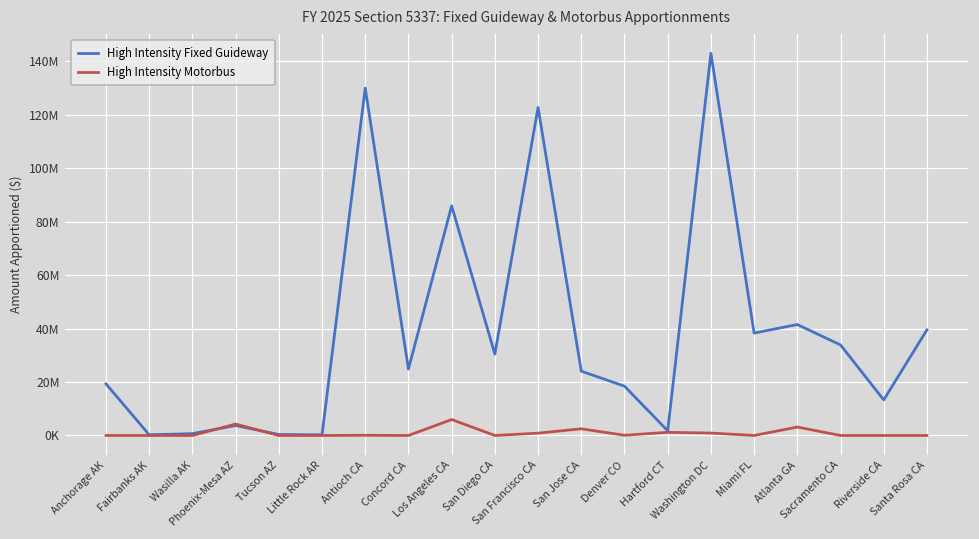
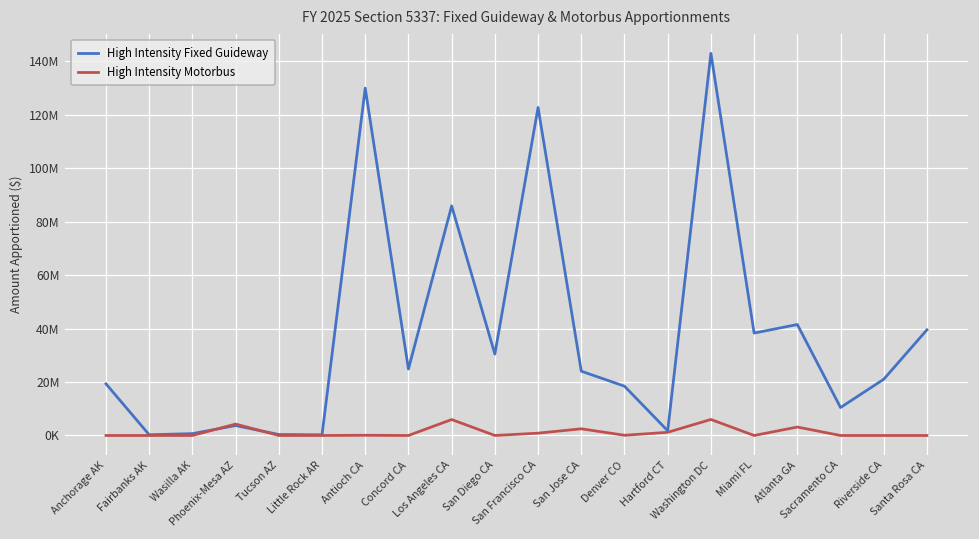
  {
    "High Intensity Fixed Guideway": {
      "Anchorage AK": 19000000,
      "Antioch CA": 130000000,
      "Concord CA": 25000000,
      "Los Angeles CA": 86000000,
      "San Diego CA": 30000000,
      "San Francisco CA": 123000000,
      "San Jose CA": 24000000,
      "Denver CO": 18000000,
      "Washington DC": 143000000,
      "Miami FL": 38000000,
      "Atlanta GA": 42000000,
-     "Sacramento CA": 34000000,
-     "Riverside CA": 13000000,
+     "Sacramento CA": 10000000,
+     "Riverside CA": 21000000,
      "Santa Rosa CA": 40000000
    },
    "High Intensity Motorbus": {
      "Anchorage AK": 0,
      "Antioch CA": 0,
      "Concord CA": 0,
      "Los Angeles CA": 6000000,
      "San Diego CA": 0,
      "San Francisco CA": 1000000,
      "San Jose CA": 3000000,
      "Denver CO": 0,
-     "Washington DC": 1000000,
+     "Washington DC": 6000000,
      "Miami FL": 0,
      "Atlanta GA": 3000000,
      "Sacramento CA": 0,
      "Riverside CA": 0,
      "Santa Rosa CA": 0
    }
  }
